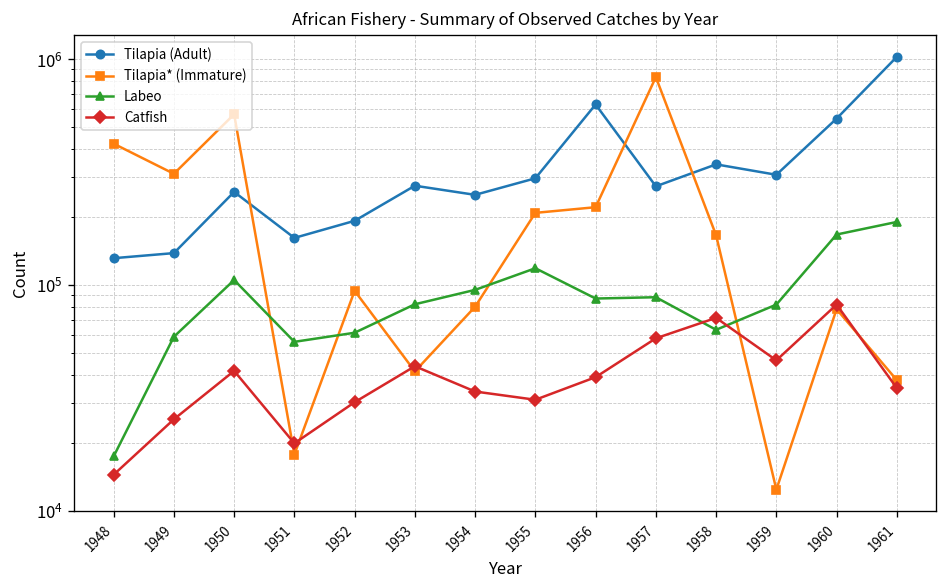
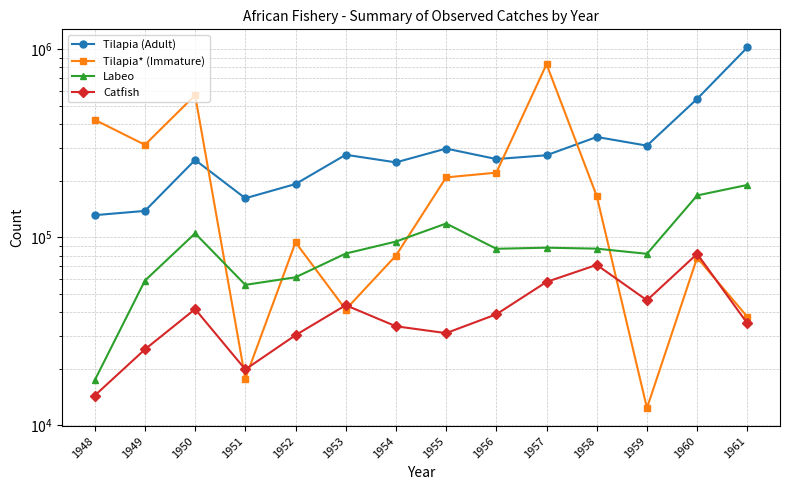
  {
    "Tilapia (Adult)": {
      "1948": 130000,
      "1949": 140000,
      "1950": 260000,
      "1951": 160000,
      "1952": 190000,
      "1953": 270000,
      "1954": 250000,
      "1955": 300000,
-     "1956": 630000,
+     "1956": 260000,
      "1957": 270000,
      "1958": 340000,
      "1959": 310000,
      "1960": 540000,
      "1961": 1000000
    },
    "Tilapia* (Immature)": {
      "1948": 420000,
      "1949": 310000,
      "1951": 18000,
      "1952": 90000,
      "1953": 41000,
      "1954": 80000,
      "1955": 210000,
      "1956": 220000,
      "1957": 800000,
      "1958": 170000,
      "1959": 12000,
      "1960": 78000,
      "1961": 38000
    },
    "Labeo": {
      "1948": 17000,
      "1949": 59000,
      "1950": 100000,
      "1951": 56000,
      "1952": 61000,
      "1953": 80000,
      "1954": 90000,
      "1955": 120000,
      "1956": 90000,
      "1957": 90000,
-     "1958": 63000,
+     "1958": 90000,
      "1959": 82000,
      "1960": 170000,
      "1961": 190000
    },
    "Catfish": {
      "1948": 14000,
      "1949": 25000,
      "1950": 42000,
      "1951": 20000,
      "1952": 30000,
      "1953": 44000,
      "1954": 34000,
      "1955": 31000,
      "1956": 39000,
      "1957": 58000,
      "1958": 71000,
      "1959": 46000,
      "1960": 82000,
      "1961": 35000
    }
  }
